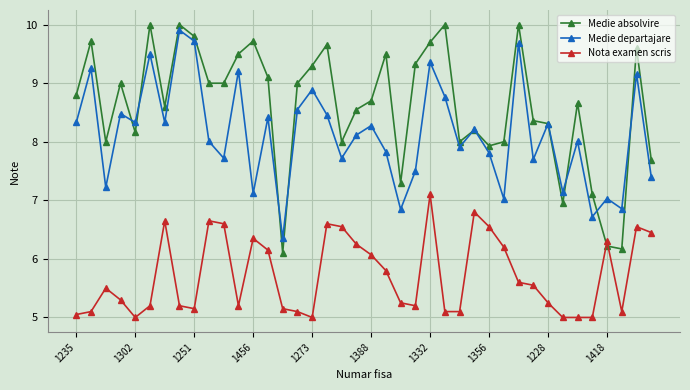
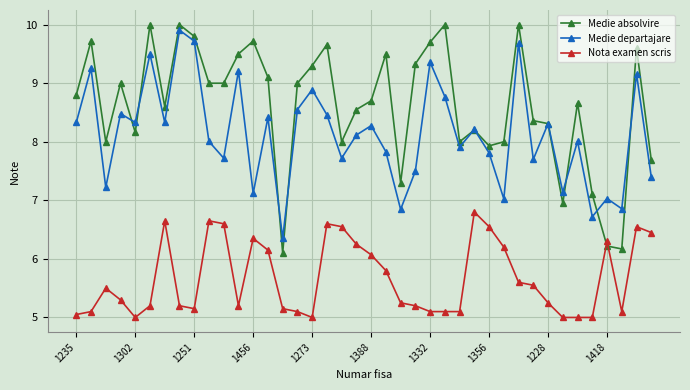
  {
    "Medie absolvire": {
      "1235": 8.8,
      "1302": 8.2,
      "1251": 9.8,
      "1456": 9.7,
      "1273": 9.3,
      "1388": 8.7,
      "1332": 9.7,
      "1356": 7.9,
      "1418": 6.2
    },
    "Medie departajare": {
      "1235": 8.3,
      "1302": 8.3,
      "1251": 9.7,
      "1456": 7.1,
      "1273": 8.9,
      "1388": 8.3,
      "1332": 9.4,
      "1356": 7.8,
      "1418": 7.0
    },
    "Nota examen scris": {
      "1235": 5.1,
      "1302": 5.0,
      "1251": 5.2,
      "1456": 6.4,
      "1273": 5.0,
      "1388": 6.1,
-     "1332": 7.1,
+     "1332": 5.1,
      "1356": 6.6,
      "1228": 5.3,
      "1418": 6.3
    }
  }
